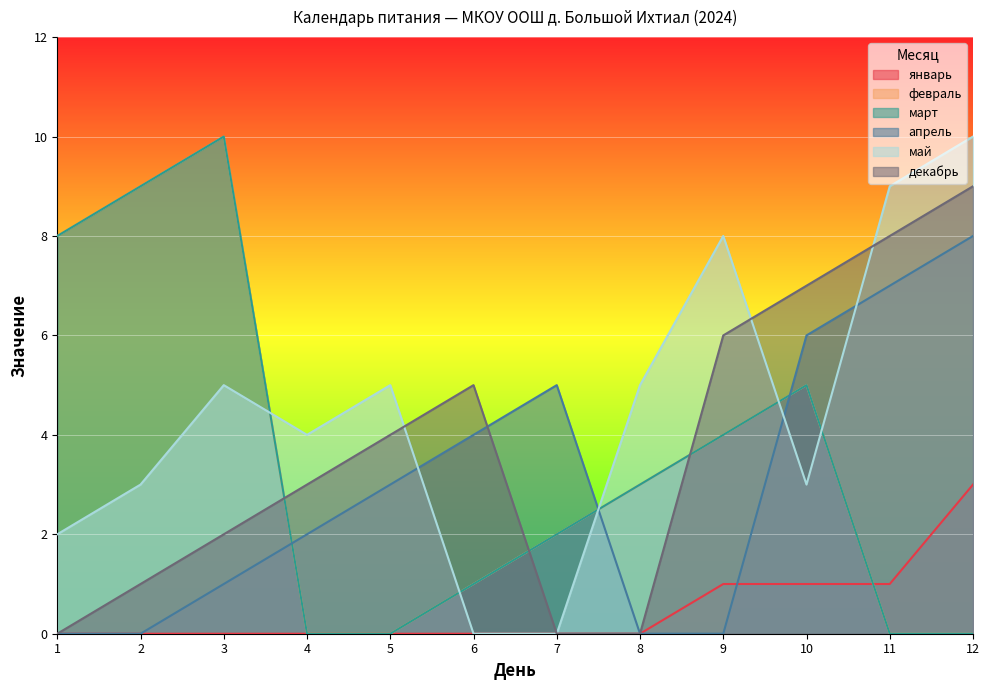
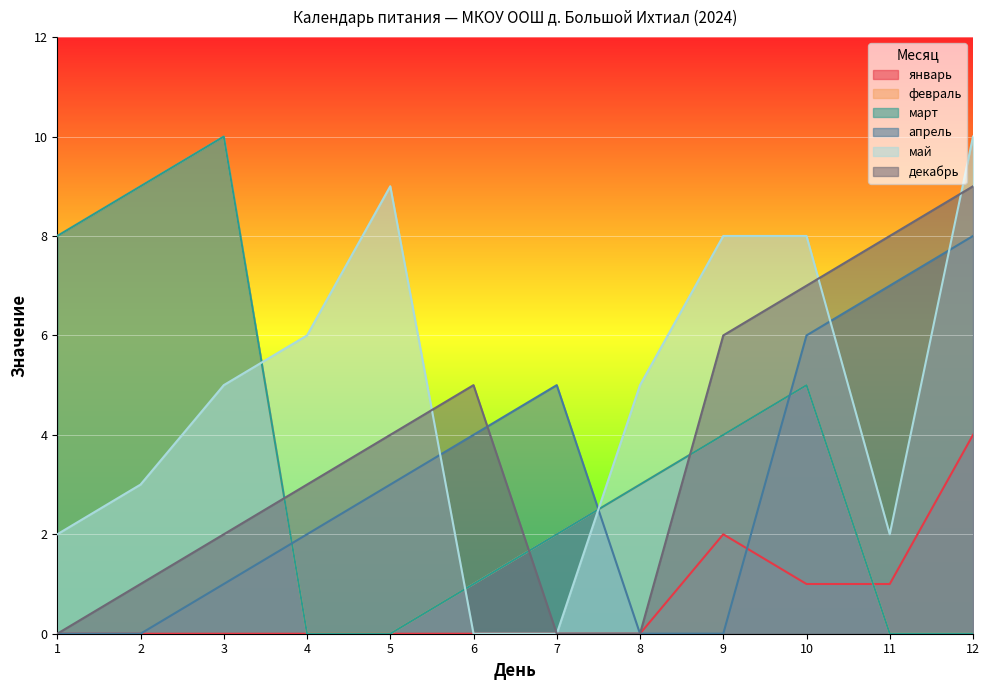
  {
    "январь": {
      "3": 0,
-     "9": 1,
+     "9": 2,
      "10": 1,
      "11": 1,
-     "12": 3
+     "12": 4
    },
    "май": {
      "1": 2,
      "2": 3,
      "3": 5,
-     "4": 4,
-     "5": 5,
+     "4": 6,
+     "5": 9,
      "8": 5,
      "9": 8,
-     "10": 3,
-     "11": 9,
+     "10": 8,
+     "11": 2,
      "12": 10
    }
  }
